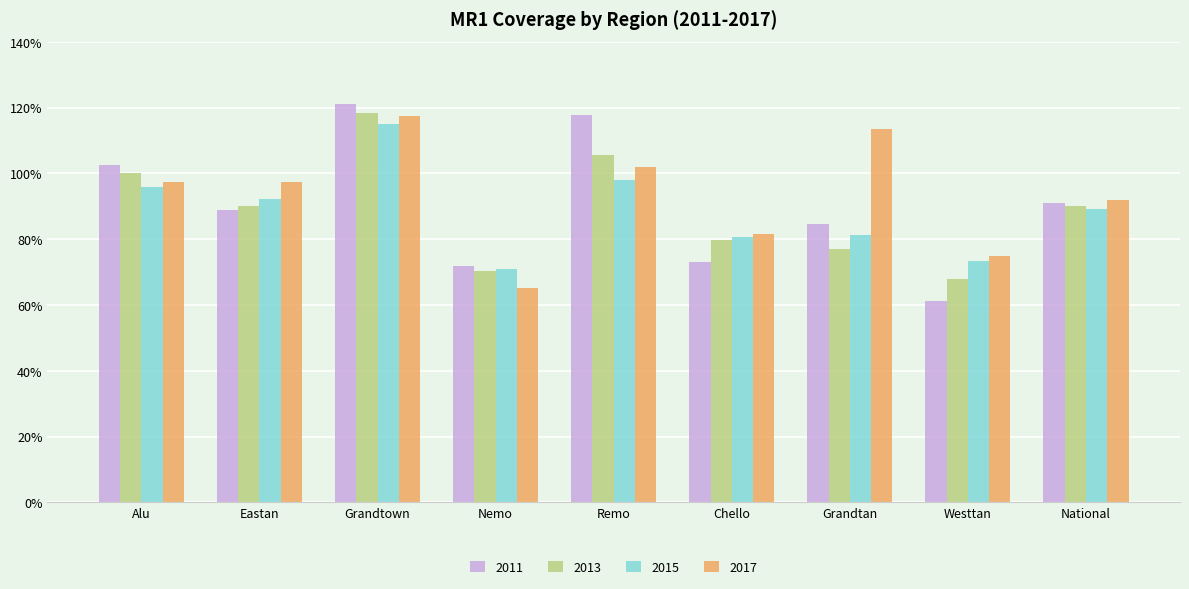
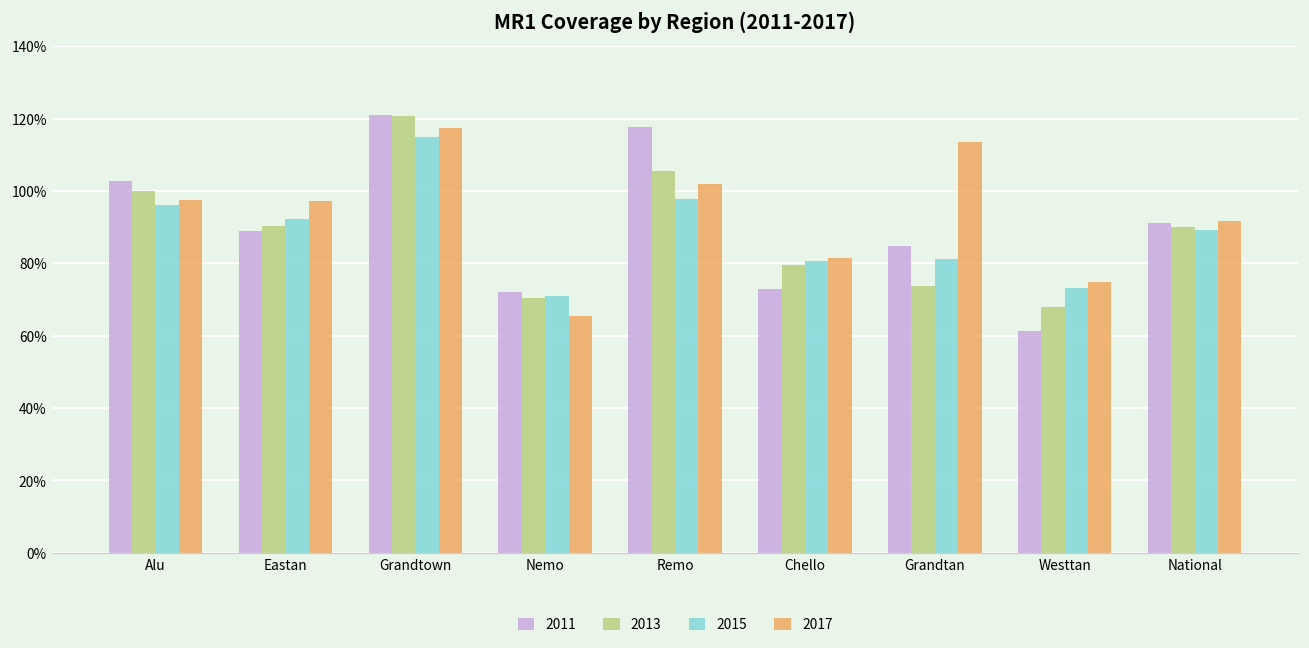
  {
    "2011": {
      "Alu": "103%",
      "Eastan": "89%",
      "Grandtown": "121%",
      "Nemo": "72%",
      "Remo": "118%",
      "Chello": "73%",
      "Grandtan": "85%",
      "Westtan": "61%",
      "National": "91%"
    },
    "2013": {
      "Alu": "100%",
      "Eastan": "90%",
-     "Grandtown": "118%",
+     "Grandtown": "121%",
      "Nemo": "70%",
      "Remo": "106%",
      "Chello": "80%",
-     "Grandtan": "77%",
+     "Grandtan": "74%",
      "Westtan": "68%",
      "National": "90%"
    },
    "2015": {
      "Alu": "96%",
      "Eastan": "92%",
      "Grandtown": "115%",
      "Nemo": "71%",
      "Remo": "98%",
      "Chello": "81%",
      "Grandtan": "81%",
      "Westtan": "73%",
      "National": "89%"
    },
    "2017": {
      "Alu": "97%",
      "Eastan": "97%",
      "Grandtown": "117%",
      "Nemo": "65%",
      "Remo": "102%",
      "Chello": "82%",
      "Grandtan": "113%",
      "Westtan": "75%",
      "National": "92%"
    }
  }
